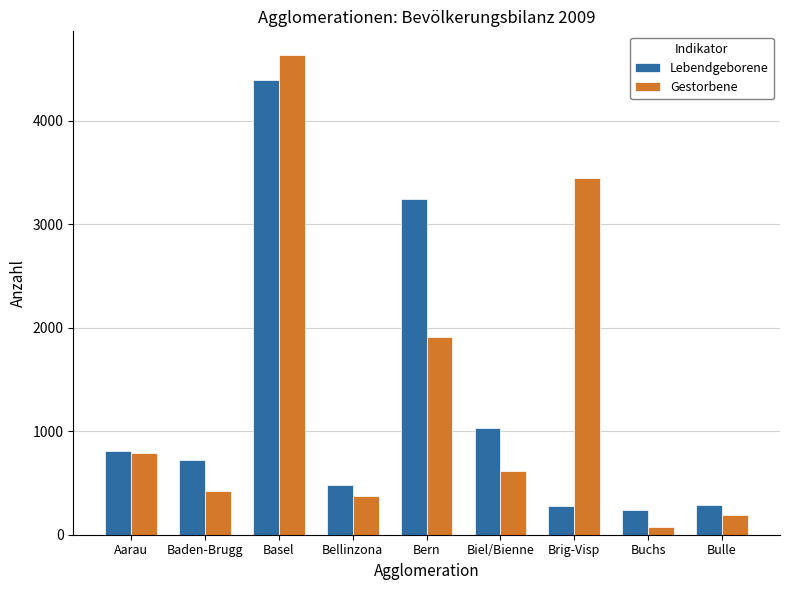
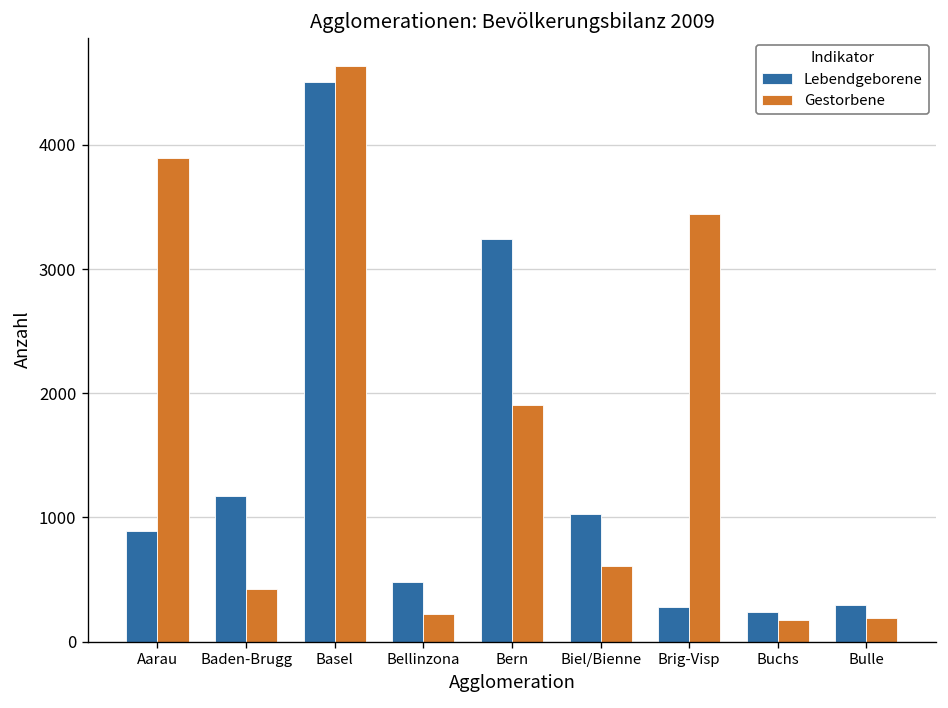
  {
    "Lebendgeborene": {
-     "Aarau": 810,
-     "Baden-Brugg": 730,
-     "Basel": 4400,
+     "Aarau": 890,
+     "Baden-Brugg": 1180,
+     "Basel": 4510,
      "Bellinzona": 480,
      "Bern": 3240,
      "Biel/Bienne": 1030,
      "Brig-Visp": 280,
      "Buchs": 240,
      "Bulle": 290
    },
    "Gestorbene": {
-     "Aarau": 790,
+     "Aarau": 3900,
      "Baden-Brugg": 420,
      "Basel": 4630,
-     "Bellinzona": 380,
+     "Bellinzona": 230,
      "Bern": 1910,
      "Biel/Bienne": 610,
      "Brig-Visp": 3450,
-     "Buchs": 80,
+     "Buchs": 180,
      "Bulle": 190
    }
  }
